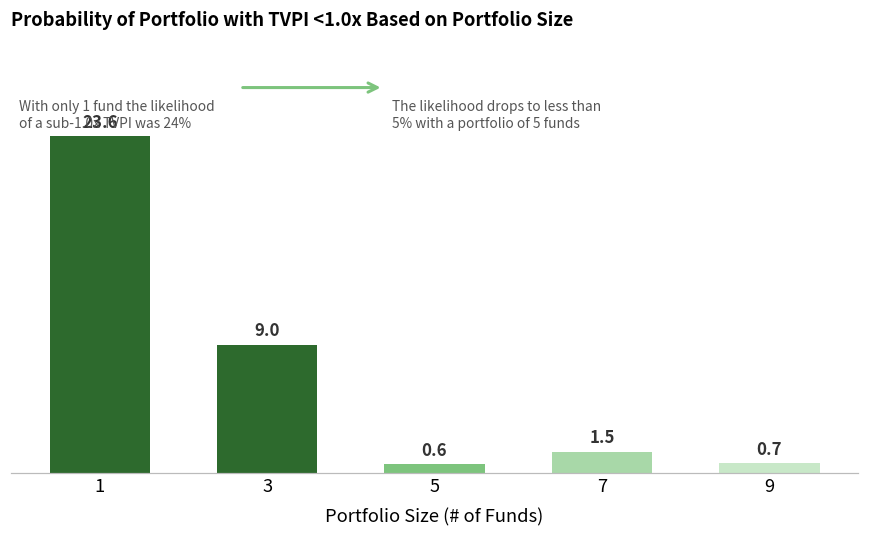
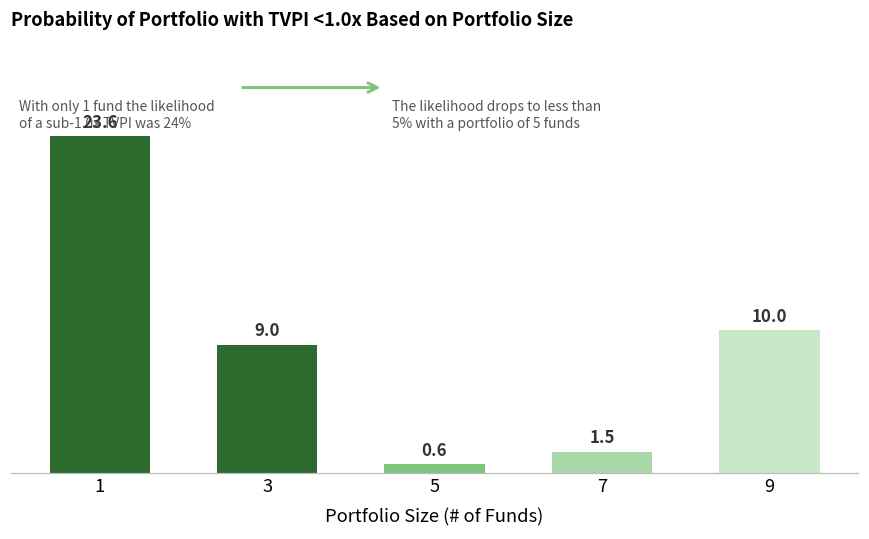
  {
    "1": "24%",
    "3": "9.0",
    "5": "0.6",
    "7": "1.5",
-   "9": "0.7"
+   "9": "10.0"
  }
